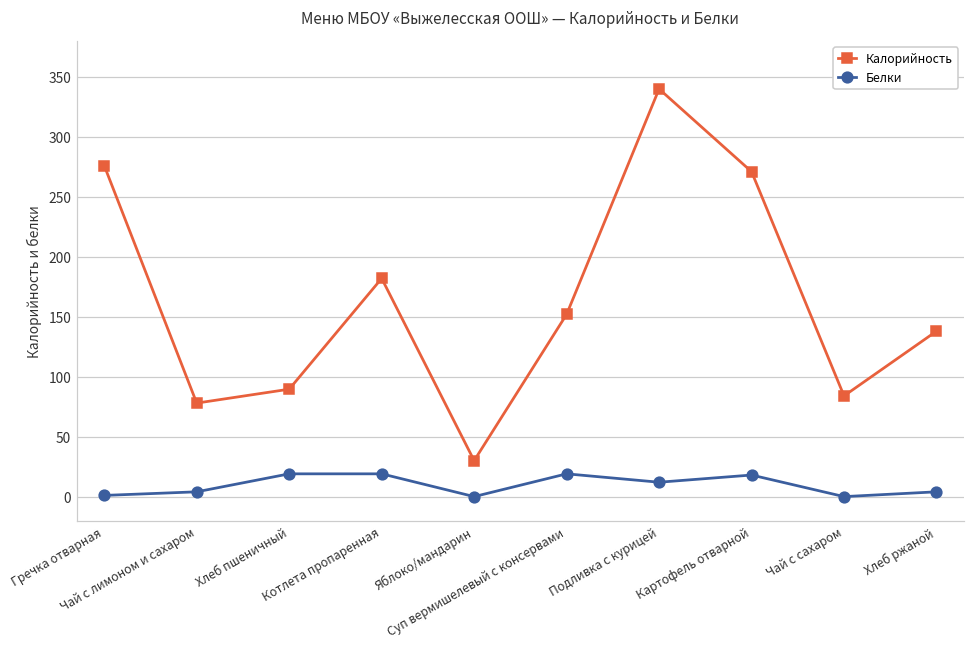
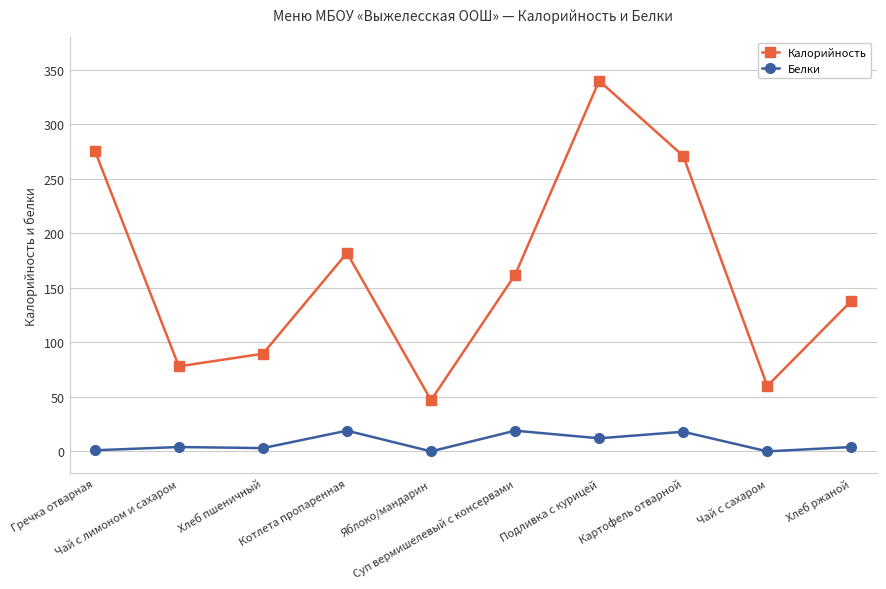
  {
    "Калорийность": {
      "Гречка отварная": 276,
      "Чай с лимоном и сахаром": 78,
      "Хлеб пшеничный": 90,
      "Котлета пропаренная": 182,
-     "Яблоко/мандарин": 30,
-     "Суп вермишелевый с консервами": 152,
+     "Яблоко/мандарин": 47,
+     "Суп вермишелевый с консервами": 162,
      "Подливка с курицей": 340,
      "Картофель отварной": 271,
-     "Чай с сахаром": 84,
+     "Чай с сахаром": 60,
      "Хлеб ржаной": 138
    },
    "Белки": {
      "Гречка отварная": 1,
      "Чай с лимоном и сахаром": 4,
-     "Хлеб пшеничный": 19,
+     "Хлеб пшеничный": 3,
      "Котлета пропаренная": 19,
      "Яблоко/мандарин": 0,
      "Суп вермишелевый с консервами": 19,
      "Подливка с курицей": 12,
      "Картофель отварной": 18,
      "Чай с сахаром": 0,
      "Хлеб ржаной": 4
    }
  }
